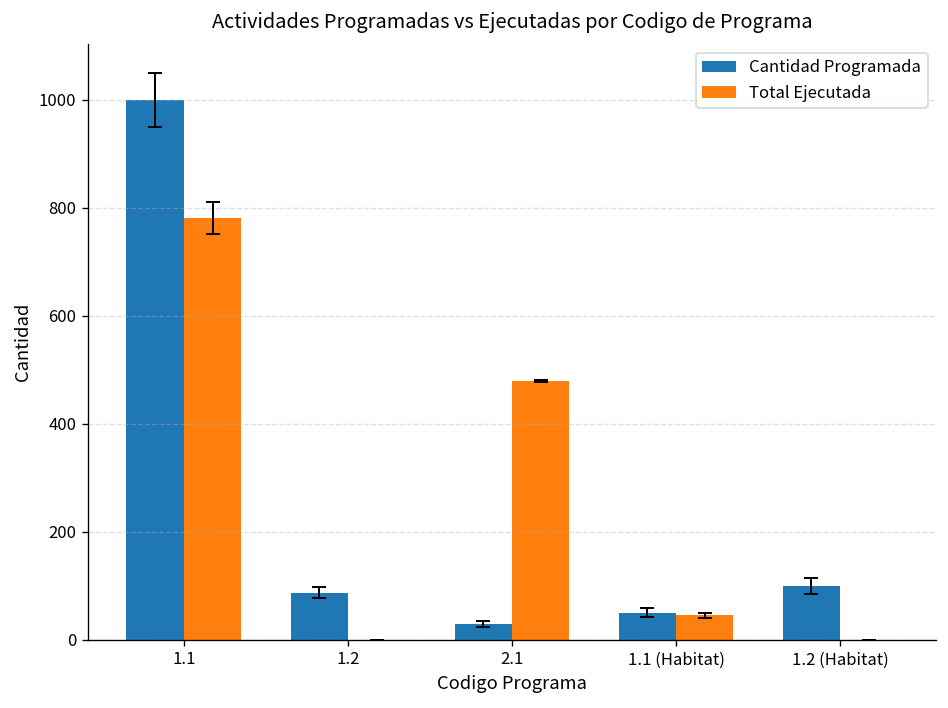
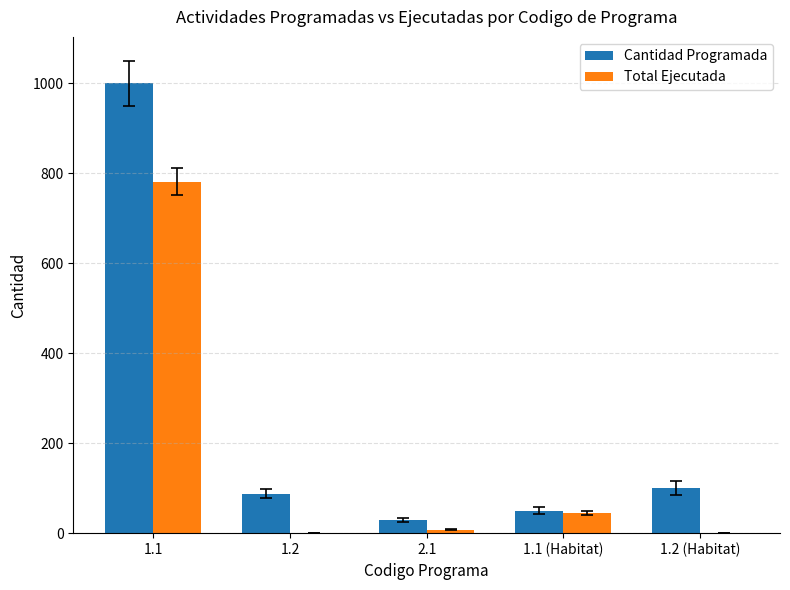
  {
    "Total Ejecutada": {
      "1.1": 780,
      "1.2": 0,
-     "2.1": 480,
+     "2.1": 10,
      "1.1 (Habitat)": 50,
      "1.2 (Habitat)": 0
    }
  }
